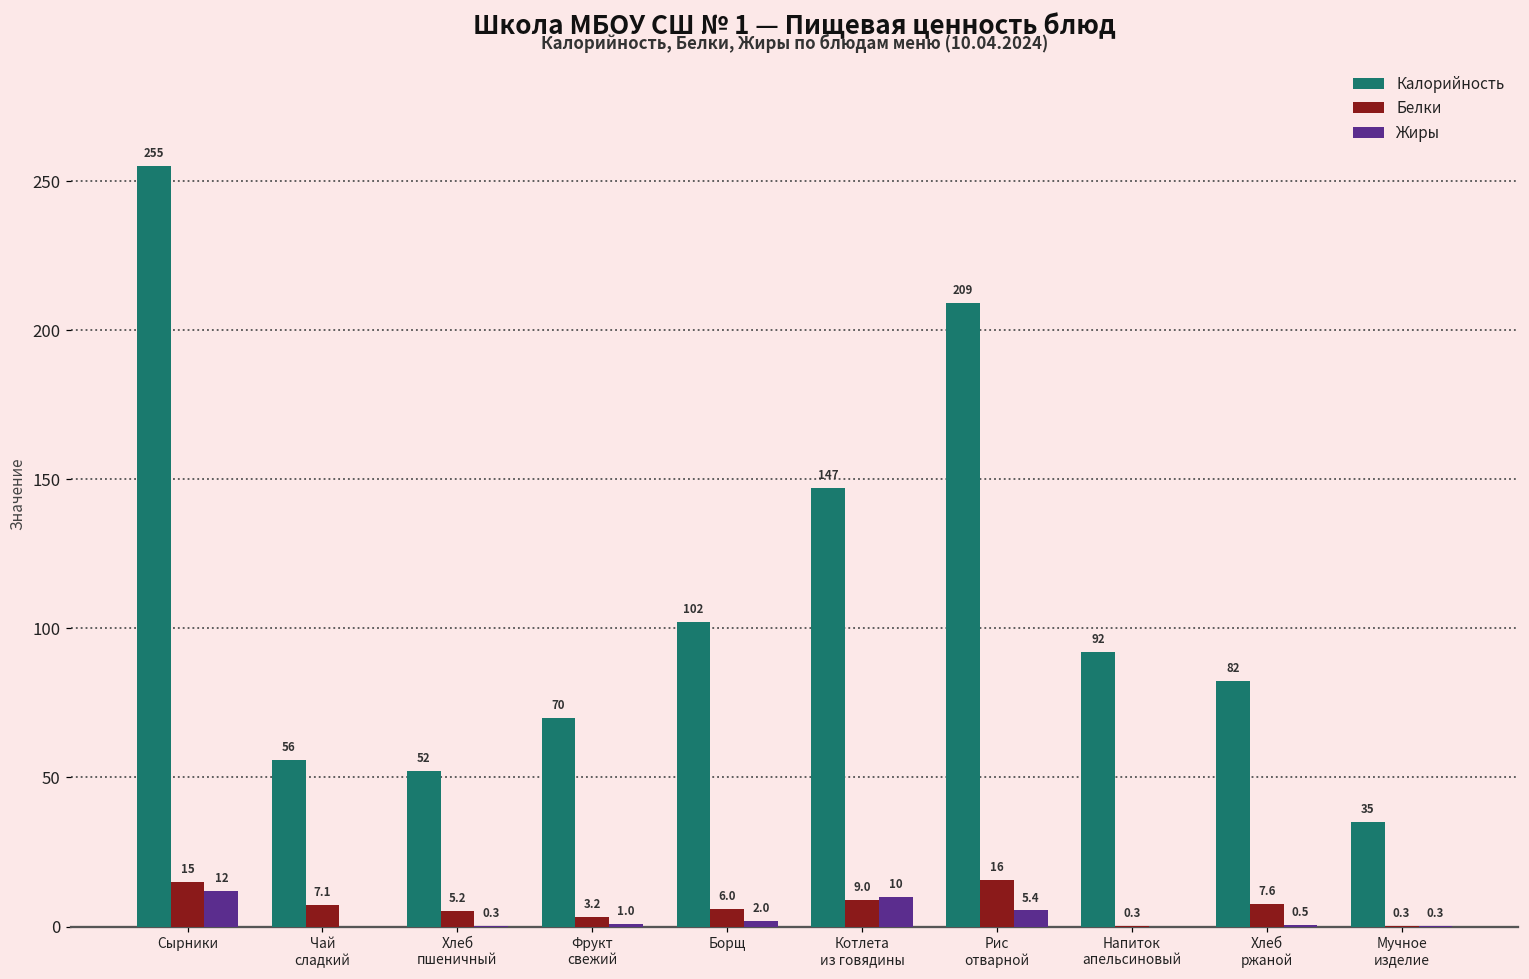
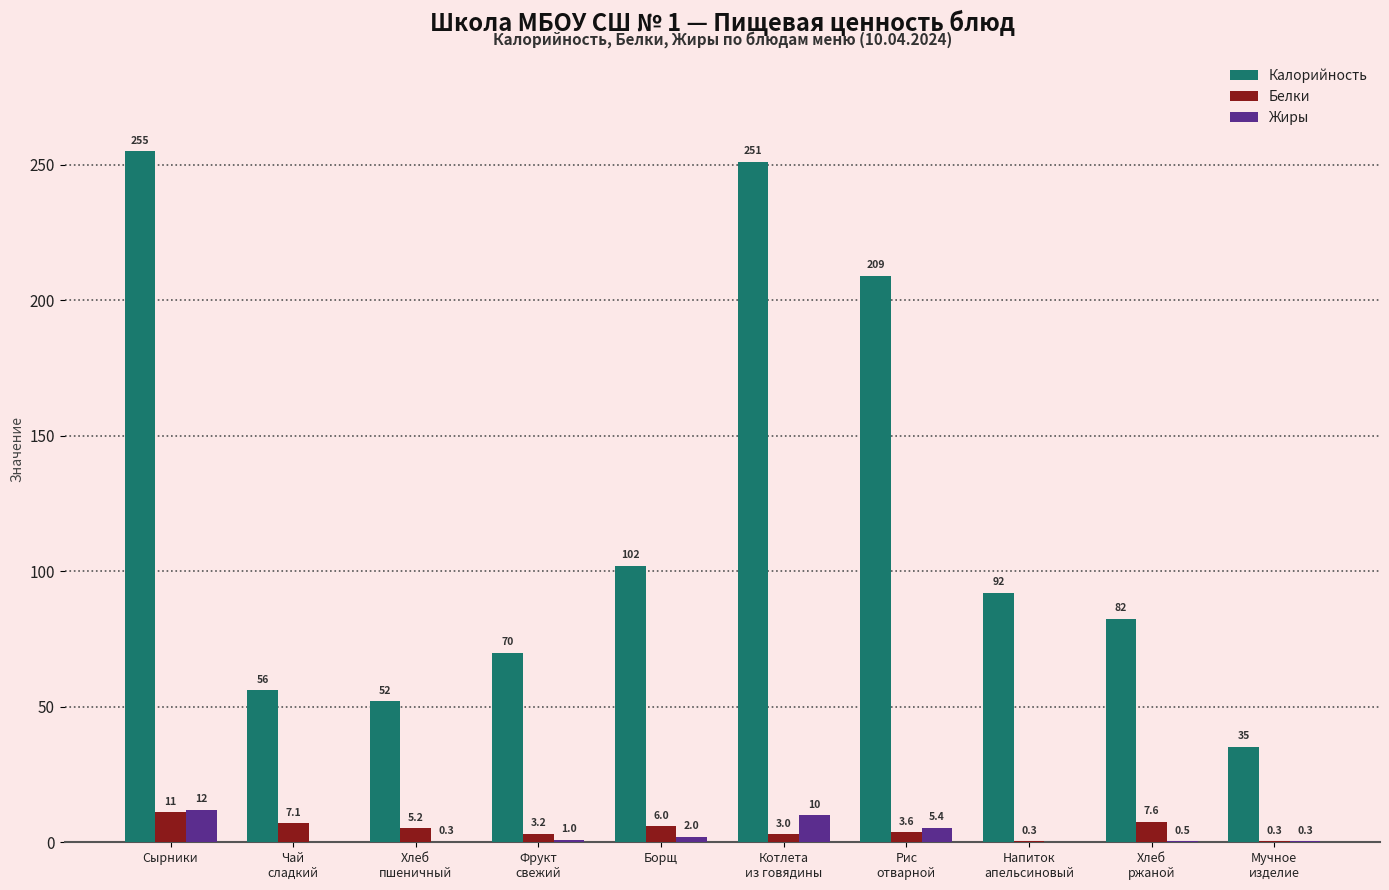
  {
    "Калорийность": {
      "Сырники": 255,
      "Чай сладкий": 56,
      "Хлеб пшеничный": 52,
      "Фрукт свежий": 70,
      "Борщ": 102,
-     "Котлета из говядины": 147,
+     "Котлета из говядины": 251,
      "Рис отварной": 209,
      "Напиток апельсиновый": 92,
      "Хлеб ржаной": 82,
      "Мучное изделие": 35
    },
    "Белки": {
-     "Сырники": 15,
+     "Сырники": 11,
      "Чай сладкий": 7.1,
      "Хлеб пшеничный": 5.2,
      "Фрукт свежий": 3.2,
      "Борщ": 6.0,
-     "Котлета из говядины": 9.0,
-     "Рис отварной": 16,
+     "Котлета из говядины": 3.0,
+     "Рис отварной": 3.6,
      "Напиток апельсиновый": 0.3,
      "Хлеб ржаной": 7.6,
      "Мучное изделие": 0.3
    },
    "Жиры": {
      "Сырники": 12,
      "Хлеб пшеничный": 0.3,
      "Фрукт свежий": 1.0,
      "Борщ": 2.0,
      "Котлета из говядины": 10,
      "Рис отварной": 5.4,
      "Хлеб ржаной": 0.5,
      "Мучное изделие": 0.3
    }
  }
